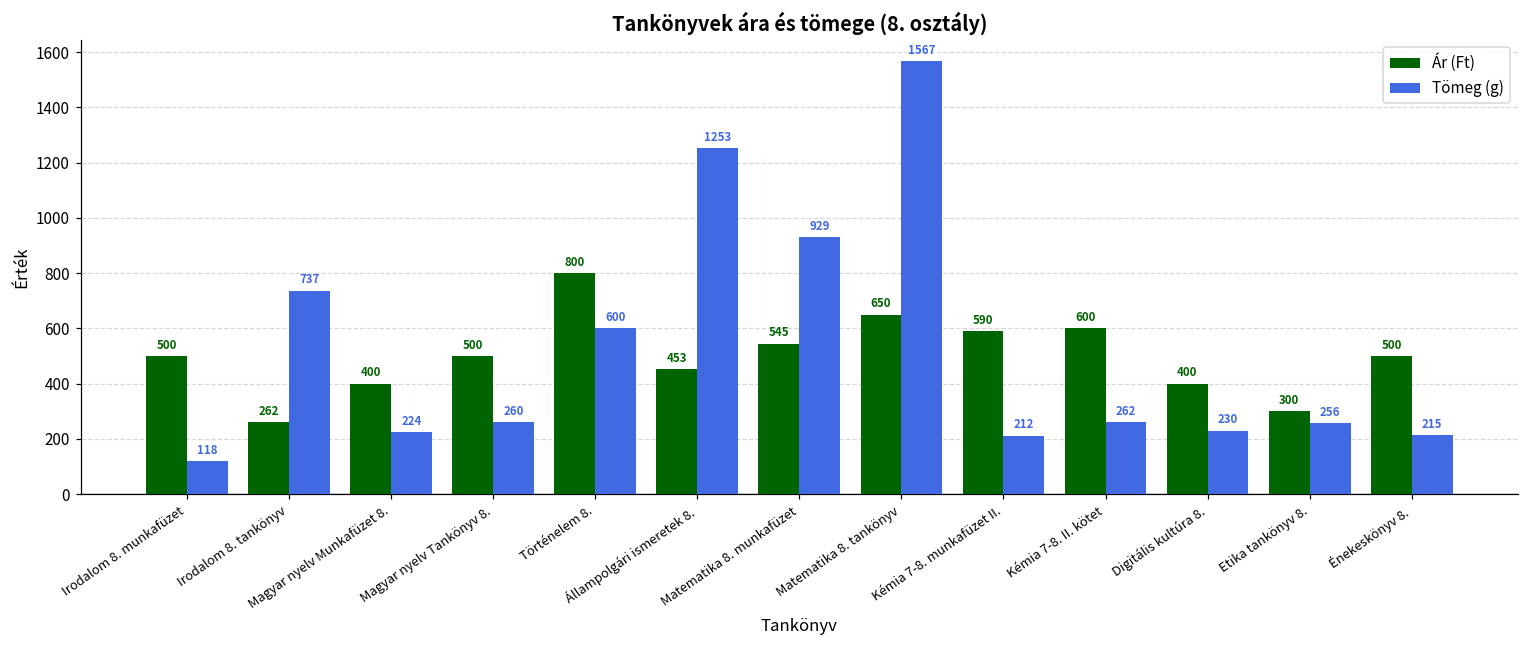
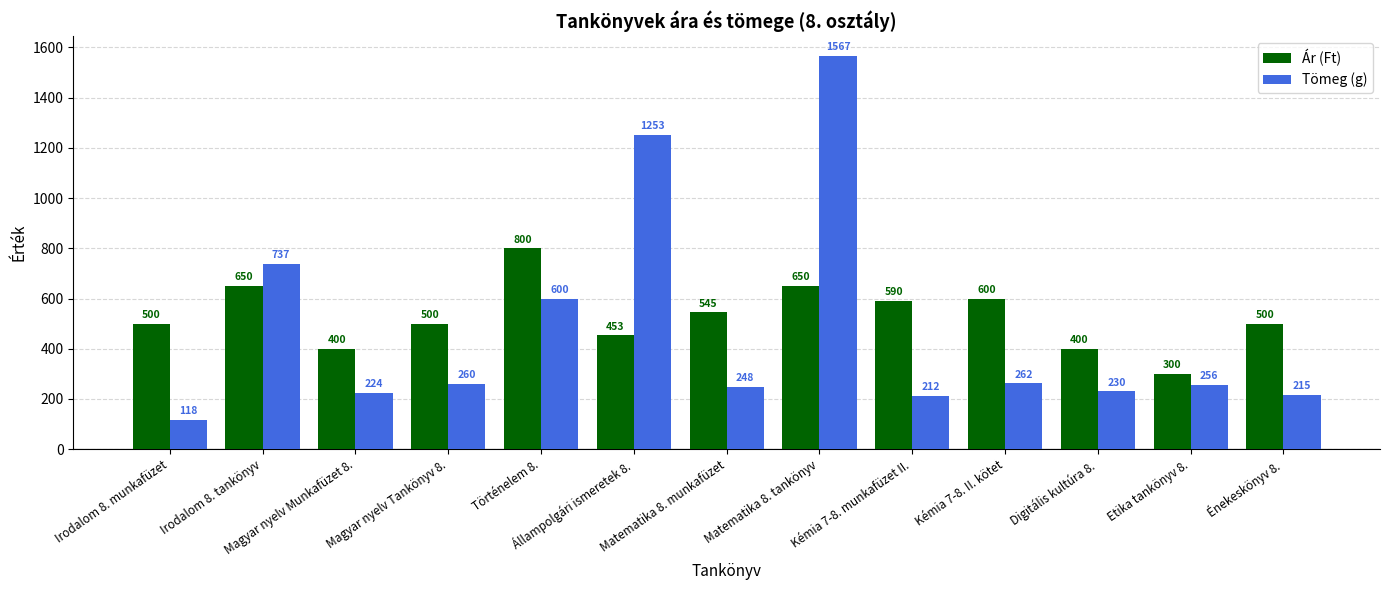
  {
    "Ár (Ft)": {
      "Irodalom 8. munkafüzet": 500,
-     "Irodalom 8. tankönyv": 262,
+     "Irodalom 8. tankönyv": 650,
      "Magyar nyelv Munkafüzet 8.": 400,
      "Magyar nyelv Tankönyv 8.": 500,
      "Történelem 8.": 800,
      "Állampolgári ismeretek 8.": 453,
      "Matematika 8. munkafüzet": 545,
      "Matematika 8. tankönyv": 650,
      "Kémia 7-8. munkafüzet II.": 590,
      "Kémia 7-8. II. kötet": 600,
      "Digitális kultúra 8.": 400,
      "Etika tankönyv 8.": 300,
      "Énekeskönyv 8.": 500
    },
    "Tömeg (g)": {
      "Irodalom 8. munkafüzet": 118,
      "Irodalom 8. tankönyv": 737,
      "Magyar nyelv Munkafüzet 8.": 224,
      "Magyar nyelv Tankönyv 8.": 260,
      "Történelem 8.": 600,
      "Állampolgári ismeretek 8.": 1253,
-     "Matematika 8. munkafüzet": 929,
+     "Matematika 8. munkafüzet": 248,
      "Matematika 8. tankönyv": 1567,
      "Kémia 7-8. munkafüzet II.": 212,
      "Kémia 7-8. II. kötet": 262,
      "Digitális kultúra 8.": 230,
      "Etika tankönyv 8.": 256,
      "Énekeskönyv 8.": 215
    }
  }
